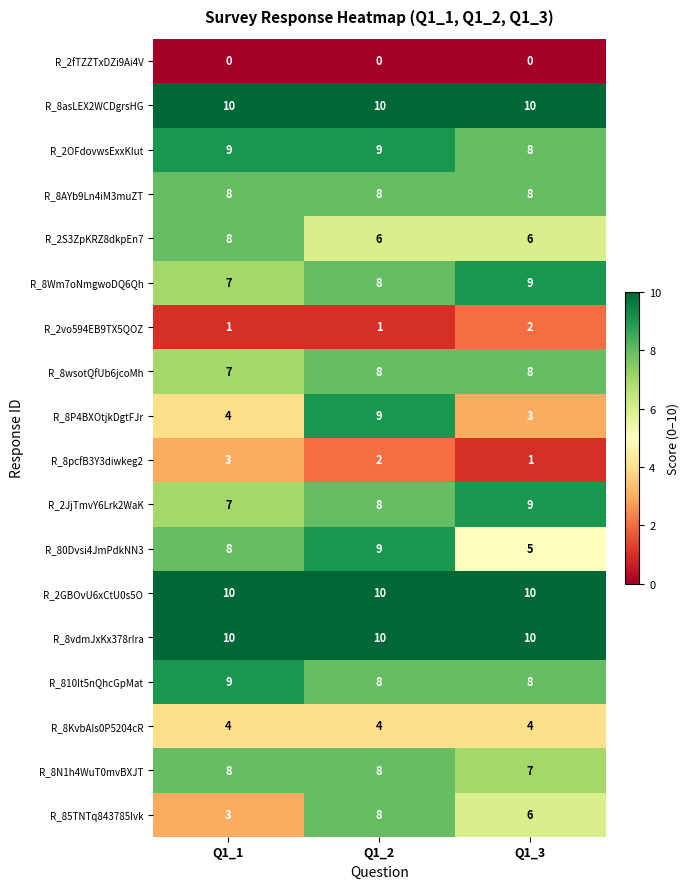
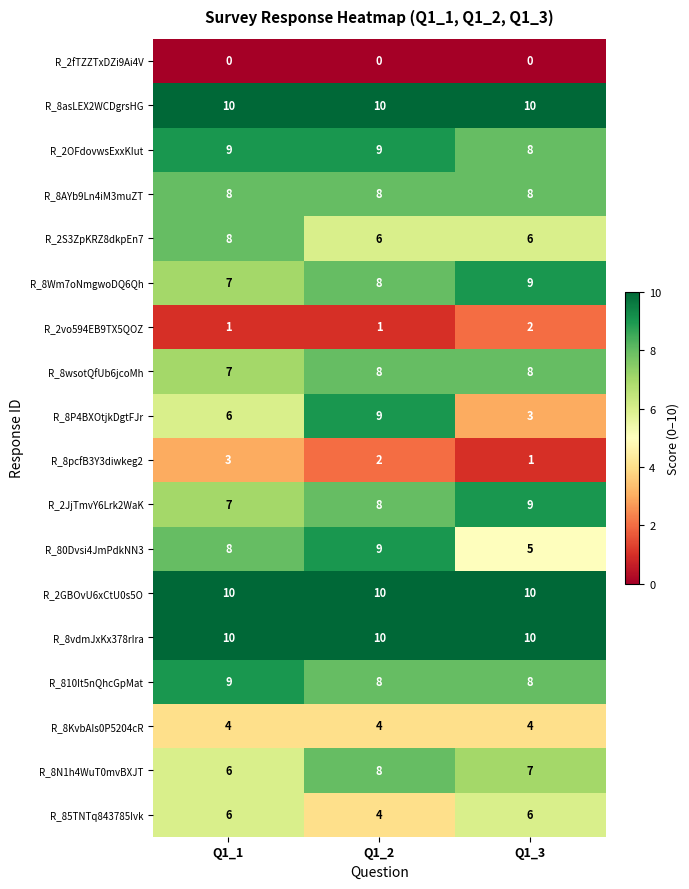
  {
    "R_2fTZZTxDZi9Ai4V": {
      "Q1_1": 0,
      "Q1_2": 0,
      "Q1_3": 0
    },
    "R_8asLEX2WCDgrsHG": {
      "Q1_1": 10,
      "Q1_2": 10,
      "Q1_3": 10
    },
    "R_2OFdovwsExxKIut": {
      "Q1_1": 9,
      "Q1_2": 9,
      "Q1_3": 8
    },
    "R_8AYb9Ln4iM3muZT": {
      "Q1_1": 8,
      "Q1_2": 8,
      "Q1_3": 8
    },
    "R_2S3ZpKRZ8dkpEn7": {
      "Q1_1": 8,
      "Q1_2": 6,
      "Q1_3": 6
    },
    "R_8Wm7oNmgwoDQ6Qh": {
      "Q1_1": 7,
      "Q1_2": 8,
      "Q1_3": 9
    },
    "R_2vo594EB9TX5QOZ": {
      "Q1_1": 1,
      "Q1_2": 1,
      "Q1_3": 2
    },
    "R_8wsotQfUb6jcoMh": {
      "Q1_1": 7,
      "Q1_2": 8,
      "Q1_3": 8
    },
    "R_8P4BXOtjkDgtFJr": {
-     "Q1_1": 4,
+     "Q1_1": 6,
      "Q1_2": 9,
      "Q1_3": 3
    },
    "R_8pcfB3Y3diwkeg2": {
      "Q1_1": 3,
      "Q1_2": 2,
      "Q1_3": 1
    },
    "R_2JjTmvY6Lrk2WaK": {
      "Q1_1": 7,
      "Q1_2": 8,
      "Q1_3": 9
    },
    "R_80Dvsi4JmPdkNN3": {
      "Q1_1": 8,
      "Q1_2": 9,
      "Q1_3": 5
    },
    "R_2GBOvU6xCtU0s5O": {
      "Q1_1": 10,
      "Q1_2": 10,
      "Q1_3": 10
    },
    "R_8vdmJxKx378rIra": {
      "Q1_1": 10,
      "Q1_2": 10,
      "Q1_3": 10
    },
    "R_810It5nQhcGpMat": {
      "Q1_1": 9,
      "Q1_2": 8,
      "Q1_3": 8
    },
    "R_8KvbAIs0P5204cR": {
      "Q1_1": 4,
      "Q1_2": 4,
      "Q1_3": 4
    },
    "R_8N1h4WuT0mvBXJT": {
-     "Q1_1": 8,
+     "Q1_1": 6,
      "Q1_2": 8,
      "Q1_3": 7
    },
    "R_85TNTq843785Ivk": {
-     "Q1_1": 3,
-     "Q1_2": 8,
+     "Q1_1": 6,
+     "Q1_2": 4,
      "Q1_3": 6
    }
  }
